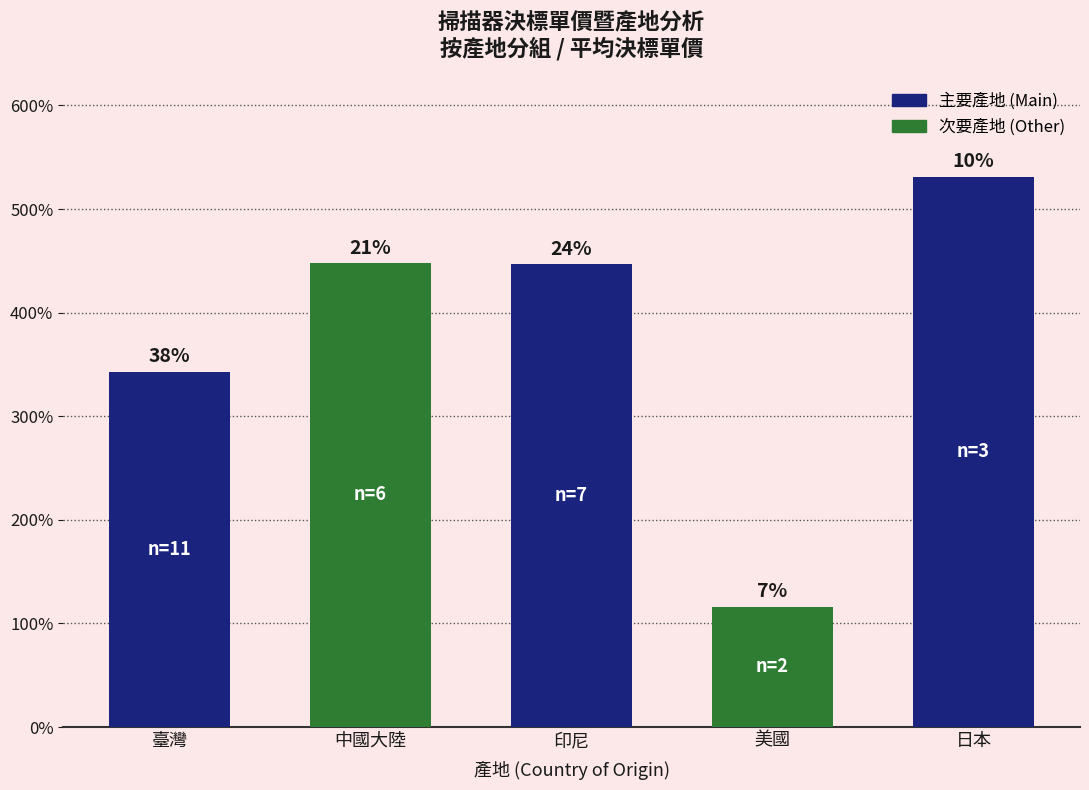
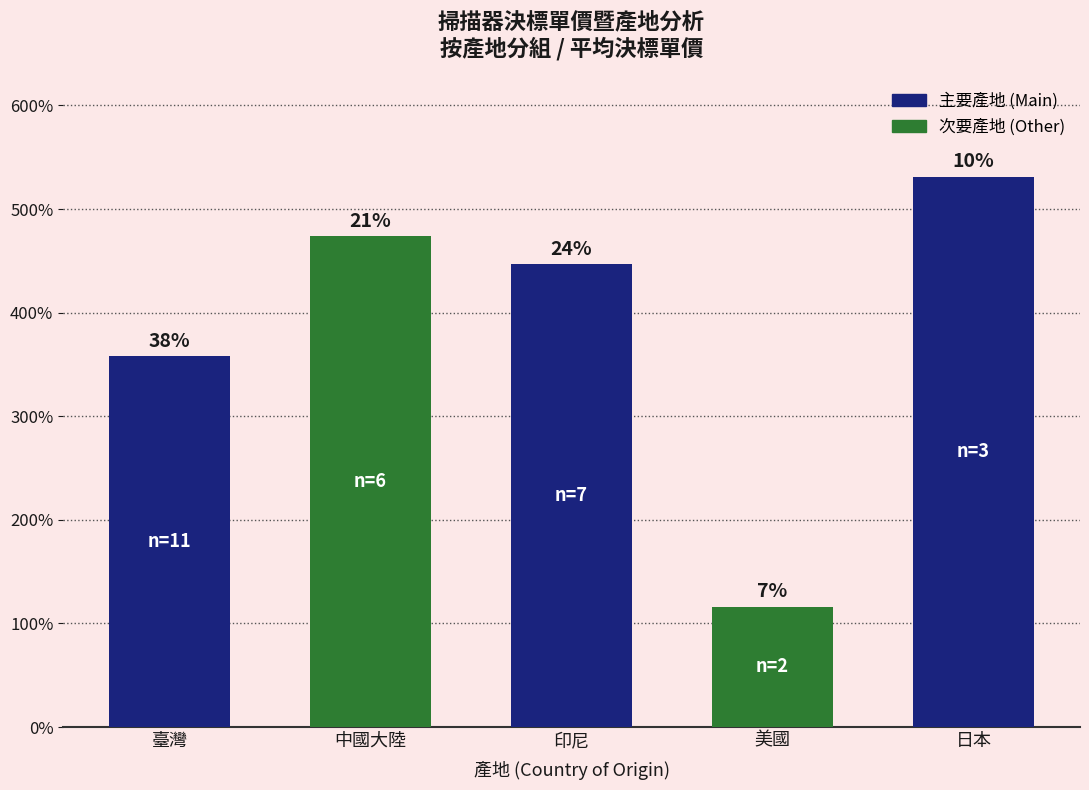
  {
-   "臺灣": "343%",
-   "中國大陸": "448%"
+   "臺灣": "358%",
+   "中國大陸": "474%"
  }
